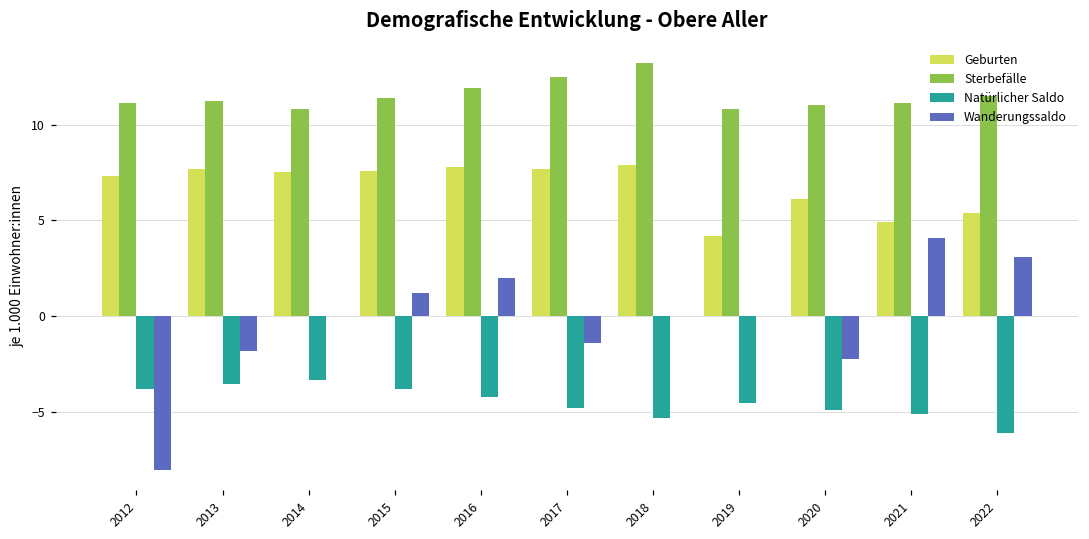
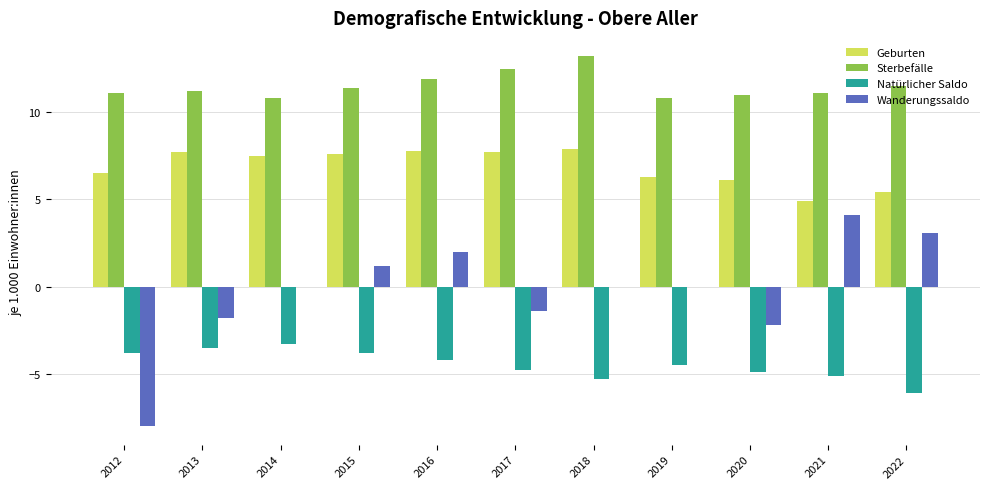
  {
    "Geburten": {
-     "2012": 7.3,
+     "2012": 6.5,
      "2013": 7.7,
      "2014": 7.5,
      "2015": 7.6,
      "2016": 7.8,
      "2017": 7.7,
      "2018": 7.9,
-     "2019": 4.2,
+     "2019": 6.3,
      "2020": 6.1,
      "2021": 4.9,
      "2022": 5.4
    },
    "Sterbefälle": {
      "2012": 11.1,
      "2013": 11.2,
      "2014": 10.8,
      "2015": 11.4,
      "2016": 11.9,
      "2017": 12.5,
      "2018": 13.2,
      "2019": 10.8,
      "2020": 11.0,
      "2021": 11.1,
      "2022": 11.5
    },
    "Natürlicher Saldo": {
      "2012": -3.8,
      "2013": -3.5,
      "2014": -3.3,
      "2015": -3.8,
      "2016": -4.2,
      "2017": -4.8,
      "2018": -5.3,
      "2019": -4.5,
      "2020": -4.9,
      "2021": -5.1,
      "2022": -6.1
    },
    "Wanderungssaldo": {
      "2012": -8.0,
      "2013": -1.8,
      "2014": 0.0,
      "2015": 1.2,
      "2016": 2.0,
      "2017": -1.4,
      "2018": 0.0,
      "2019": 0.0,
      "2020": -2.2,
      "2021": 4.1,
      "2022": 3.1
    }
  }
